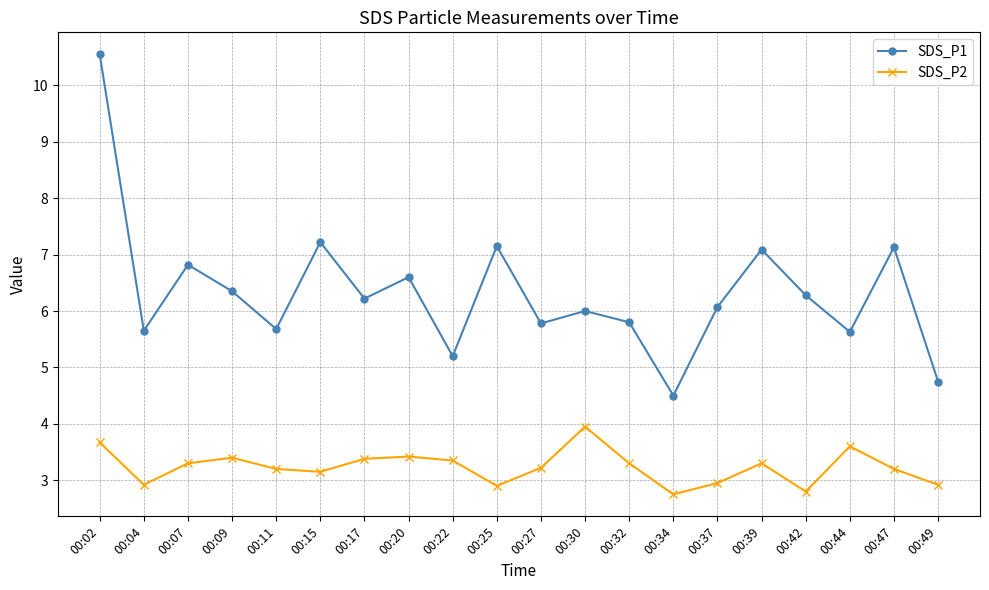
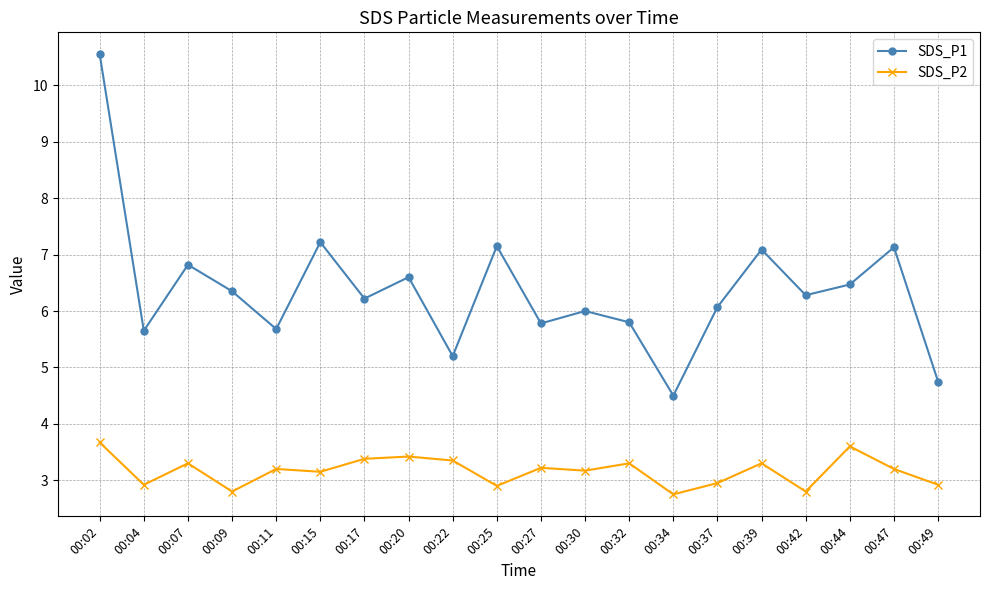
  {
    "SDS_P1": {
      "00:02": 10.6,
      "00:04": 5.7,
      "00:07": 6.8,
      "00:09": 6.4,
      "00:11": 5.7,
      "00:15": 7.2,
      "00:17": 6.2,
      "00:20": 6.6,
      "00:22": 5.2,
      "00:25": 7.2,
      "00:27": 5.8,
      "00:30": 6.0,
      "00:32": 5.8,
      "00:34": 4.5,
      "00:37": 6.1,
      "00:39": 7.1,
      "00:42": 6.3,
-     "00:44": 5.6,
+     "00:44": 6.5,
      "00:47": 7.1,
      "00:49": 4.8
    },
    "SDS_P2": {
      "00:02": 3.7,
      "00:04": 2.9,
      "00:07": 3.3,
-     "00:09": 3.4,
+     "00:09": 2.8,
      "00:11": 3.2,
      "00:15": 3.2,
      "00:17": 3.4,
      "00:20": 3.4,
      "00:22": 3.4,
      "00:25": 2.9,
      "00:27": 3.2,
-     "00:30": 4.0,
+     "00:30": 3.2,
      "00:32": 3.3,
      "00:34": 2.8,
      "00:37": 3.0,
      "00:39": 3.3,
      "00:42": 2.8,
      "00:44": 3.6,
      "00:47": 3.2,
      "00:49": 2.9
    }
  }
